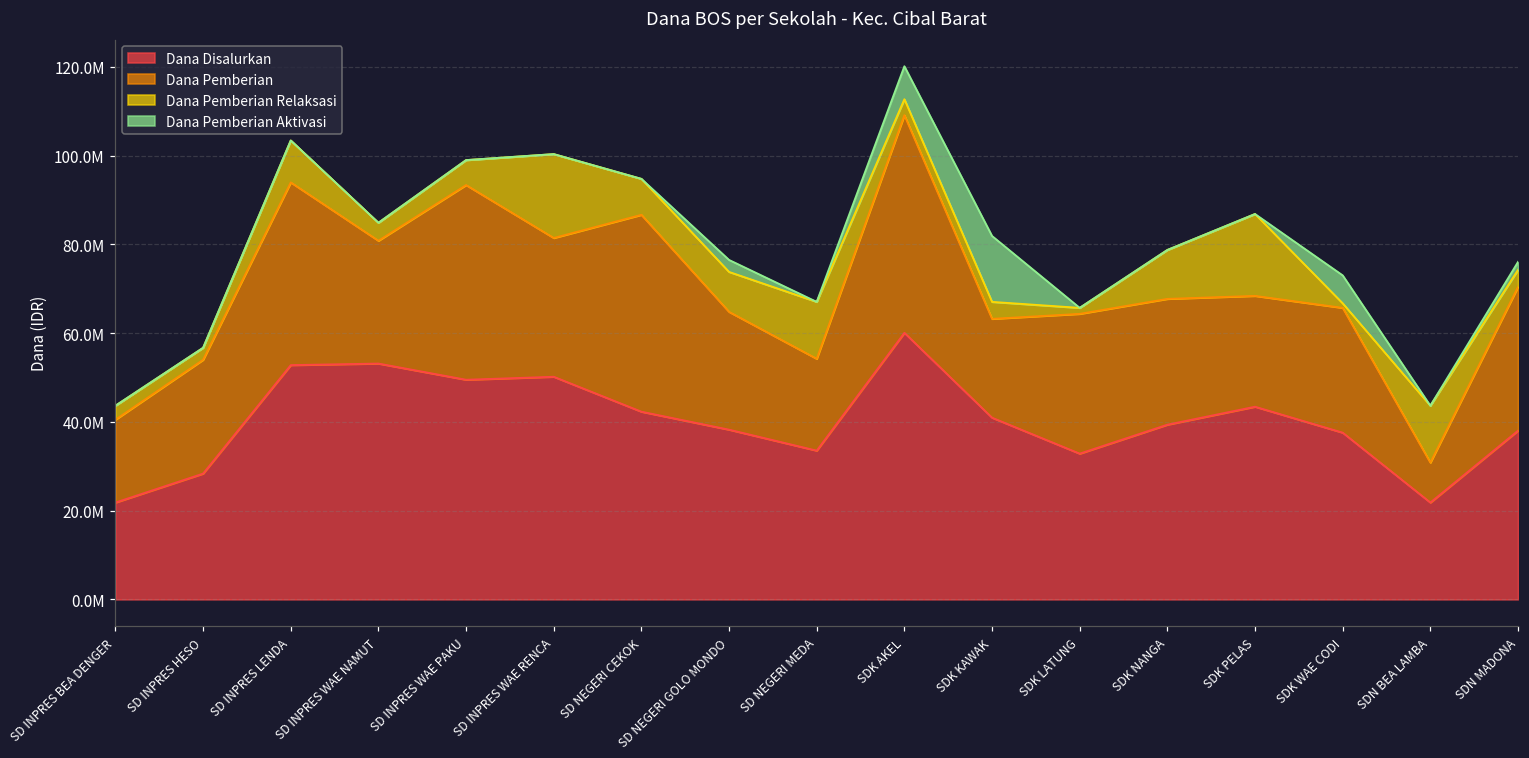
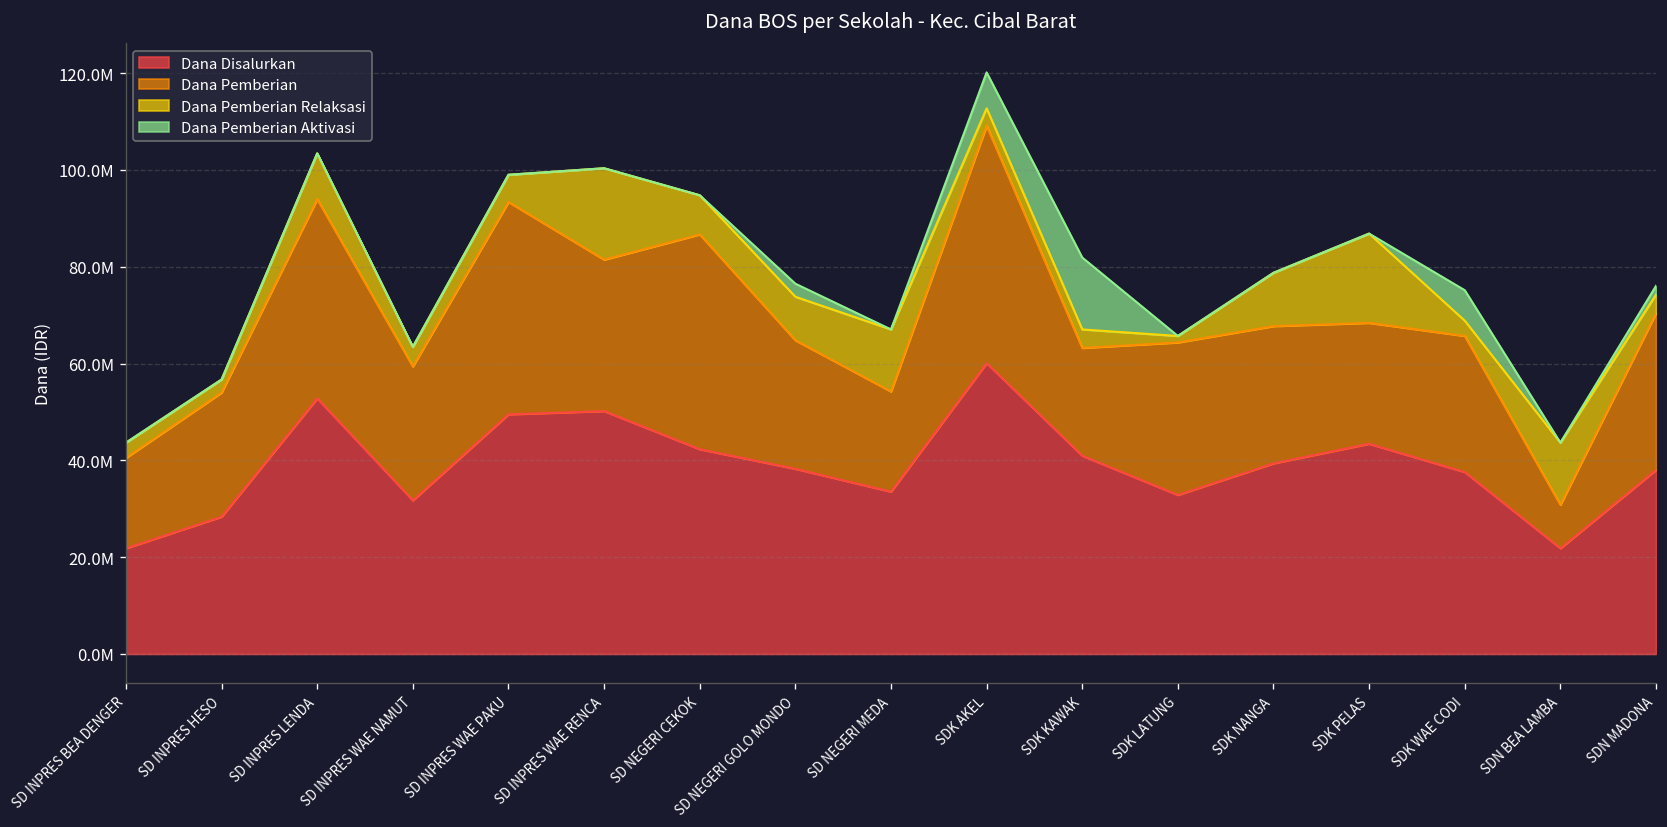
  {
    "Dana Disalurkan": {
      "SD INPRES BEA DENGER": 22000000,
      "SD INPRES HESO": 28000000,
      "SD INPRES LENDA": 53000000,
-     "SD INPRES WAE NAMUT": 53000000,
+     "SD INPRES WAE NAMUT": 32000000,
      "SD INPRES WAE PAKU": 50000000,
      "SD INPRES WAE RENCA": 50000000,
      "SD NEGERI CEKOK": 42000000,
      "SD NEGERI GOLO MONDO": 38000000,
      "SD NEGERI MEDA": 34000000,
      "SDK AKEL": 60000000,
      "SDK KAWAK": 41000000,
      "SDK LATUNG": 33000000,
      "SDK NANGA": 39000000,
      "SDK PELAS": 43000000,
      "SDK WAE CODI": 38000000,
      "SDN BEA LAMBA": 22000000,
      "SDN MADONA": 38000000
    },
    "Dana Pemberian": {
      "SD INPRES BEA DENGER": 19000000,
      "SD INPRES HESO": 26000000,
      "SD INPRES LENDA": 41000000,
      "SD INPRES WAE NAMUT": 28000000,
      "SD INPRES WAE PAKU": 44000000,
      "SD INPRES WAE RENCA": 31000000,
      "SD NEGERI CEKOK": 44000000,
      "SD NEGERI GOLO MONDO": 27000000,
      "SD NEGERI MEDA": 21000000,
      "SDK AKEL": 49000000,
      "SDK KAWAK": 22000000,
      "SDK LATUNG": 32000000,
      "SDK NANGA": 28000000,
      "SDK PELAS": 25000000,
      "SDK WAE CODI": 28000000,
      "SDN BEA LAMBA": 9000000,
      "SDN MADONA": 32000000
    },
    "Dana Pemberian Relaksasi": {
      "SD NEGERI GOLO MONDO": 9000000,
      "SDK AKEL": 4000000,
      "SDK KAWAK": 4000000,
-     "SDK WAE CODI": 1000000,
+     "SDK WAE CODI": 3000000,
      "SDN MADONA": 4000000
    },
    "Dana Pemberian Aktivasi": {
      "SD NEGERI GOLO MONDO": 3000000,
      "SDK AKEL": 7000000,
      "SDK KAWAK": 15000000,
      "SDK WAE CODI": 6000000,
      "SDN MADONA": 2000000
    }
  }
